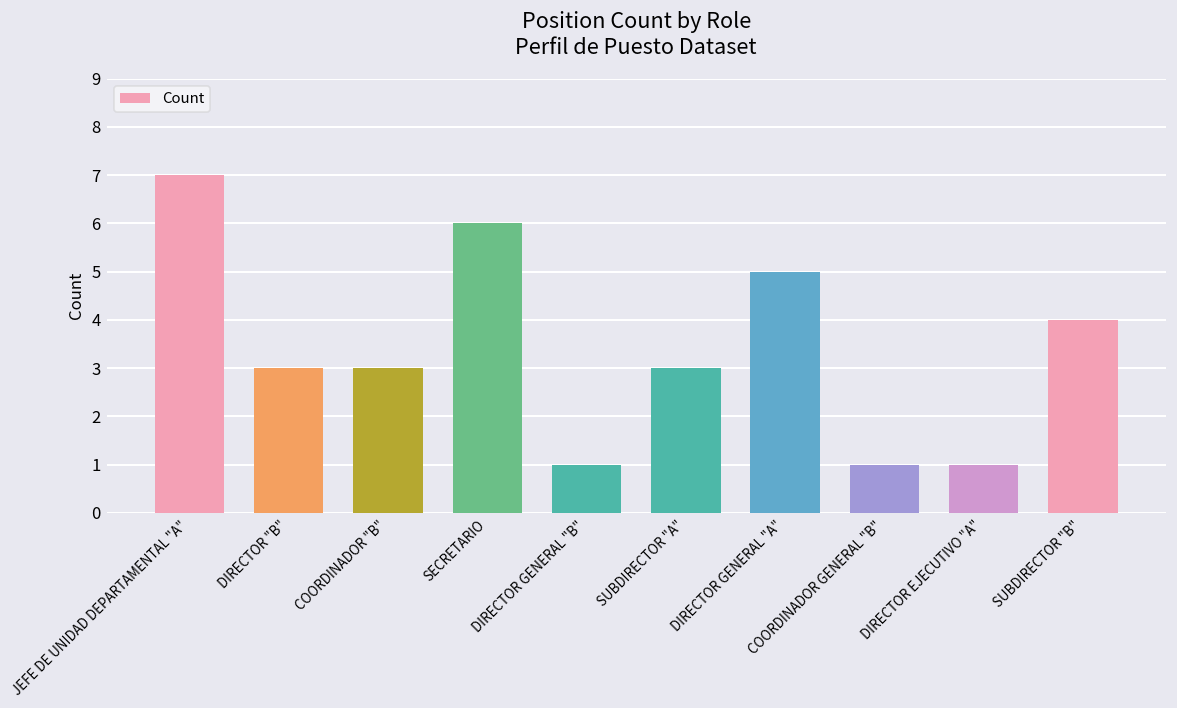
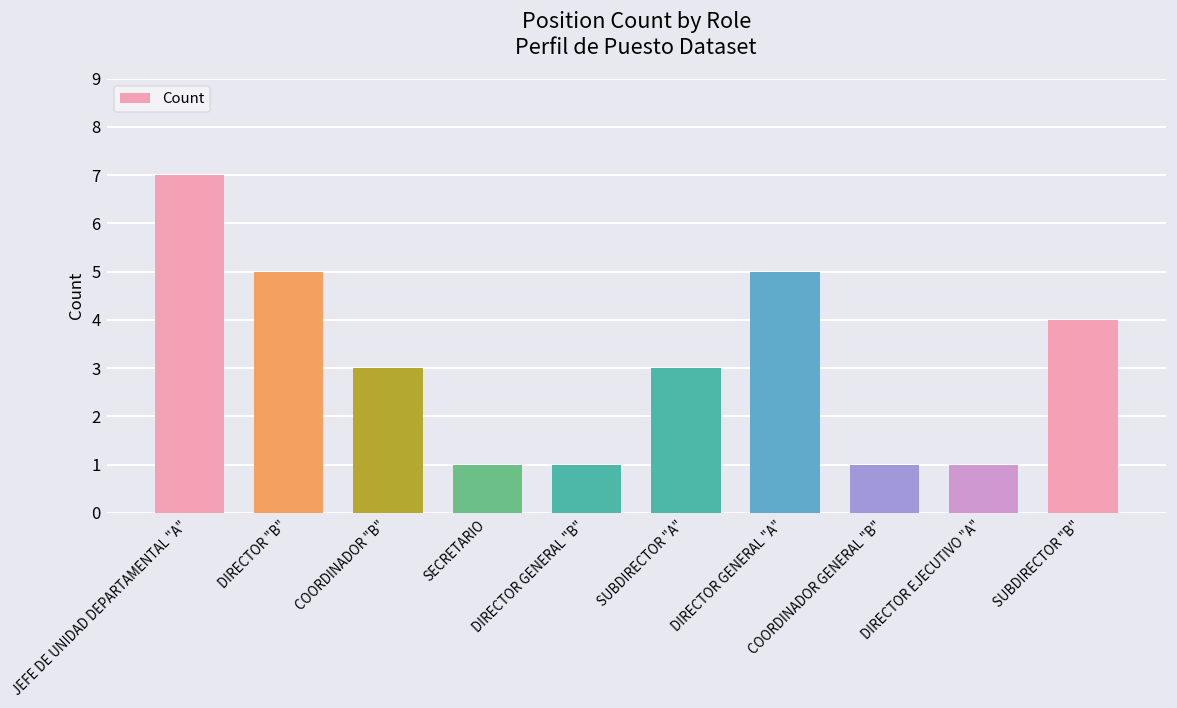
  {
    "JEFE DE UNIDAD DEPARTAMENTAL \"A\"": 7,
-   "DIRECTOR \"B\"": 3,
+   "DIRECTOR \"B\"": 5,
    "COORDINADOR \"B\"": 3,
-   "SECRETARIO": 6,
+   "SECRETARIO": 1,
    "DIRECTOR GENERAL \"B\"": 1,
    "SUBDIRECTOR \"A\"": 3,
    "DIRECTOR GENERAL \"A\"": 5,
    "COORDINADOR GENERAL \"B\"": 1,
    "DIRECTOR EJECUTIVO \"A\"": 1,
    "SUBDIRECTOR \"B\"": 4
  }
